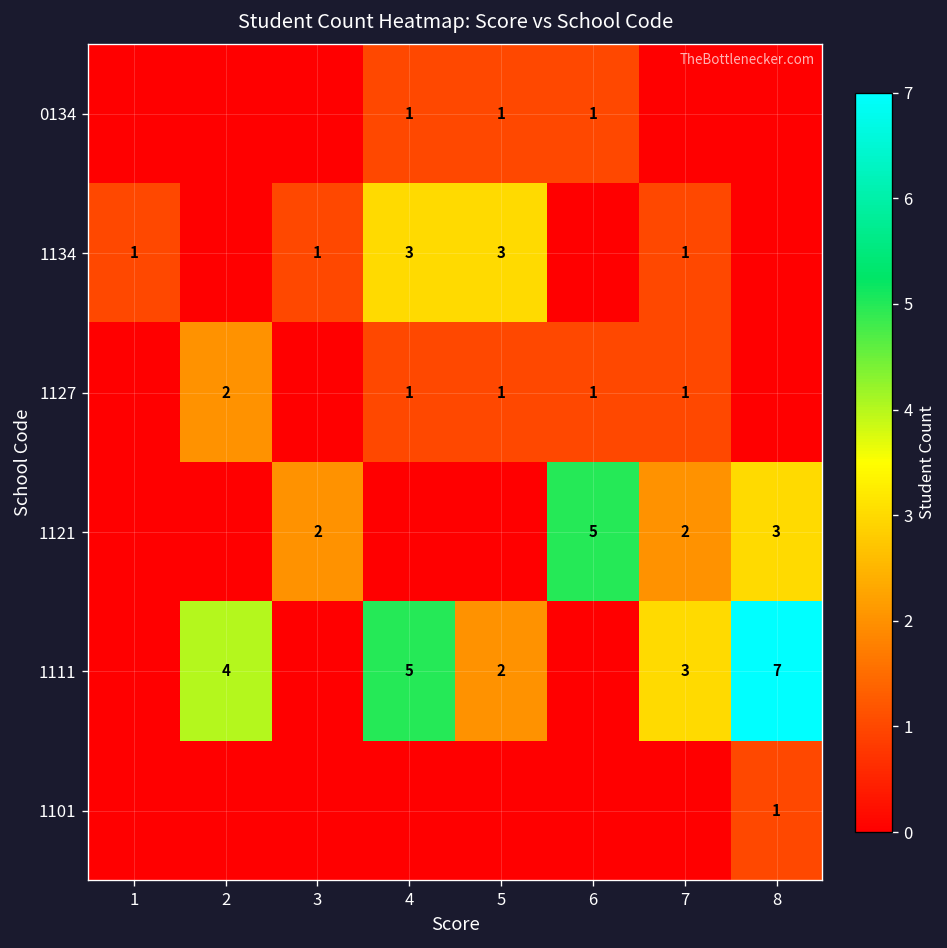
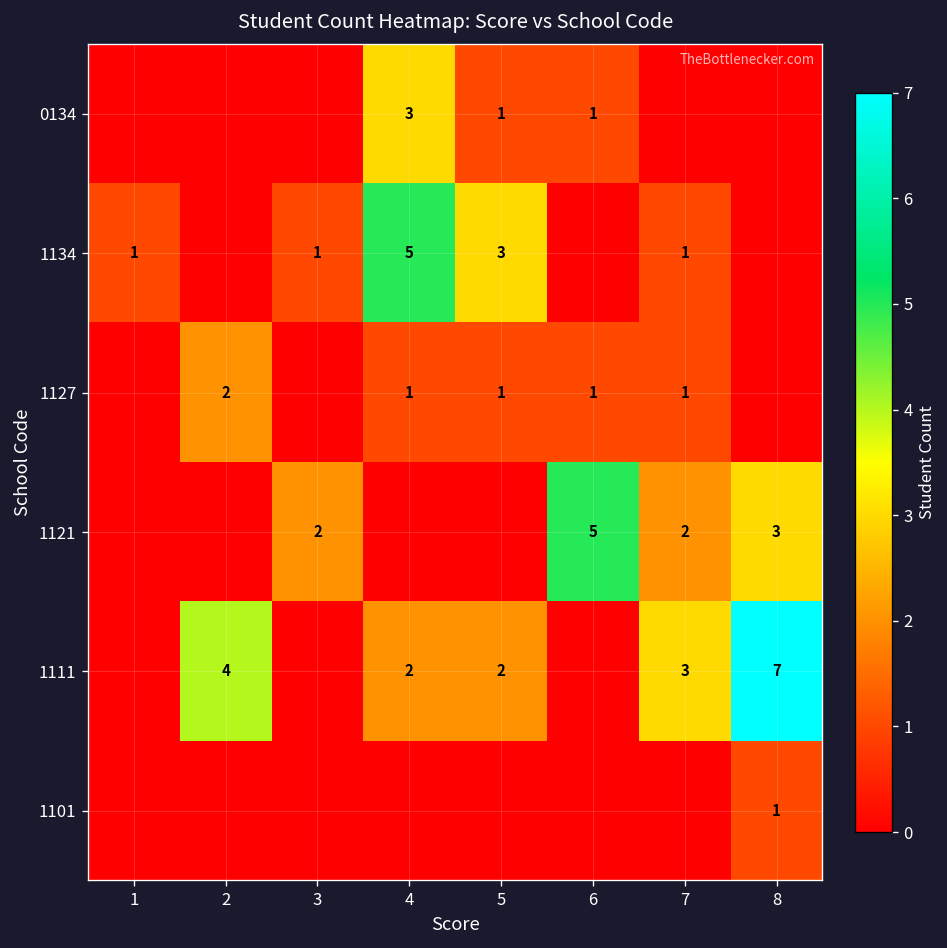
  {
    "0134": {
-     "4": 1,
+     "4": 3,
      "5": 1,
      "6": 1
    },
    "1134": {
      "1": 1,
      "3": 1,
-     "4": 3,
+     "4": 5,
      "5": 3,
      "7": 1
    },
    "1127": {
      "2": 2,
      "4": 1,
      "5": 1,
      "6": 1,
      "7": 1
    },
    "1121": {
      "3": 2,
      "6": 5,
      "7": 2,
      "8": 3
    },
    "1111": {
      "2": 4,
-     "4": 5,
+     "4": 2,
      "5": 2,
      "7": 3,
      "8": 7
    },
    "1101": {
      "8": 1
    }
  }
